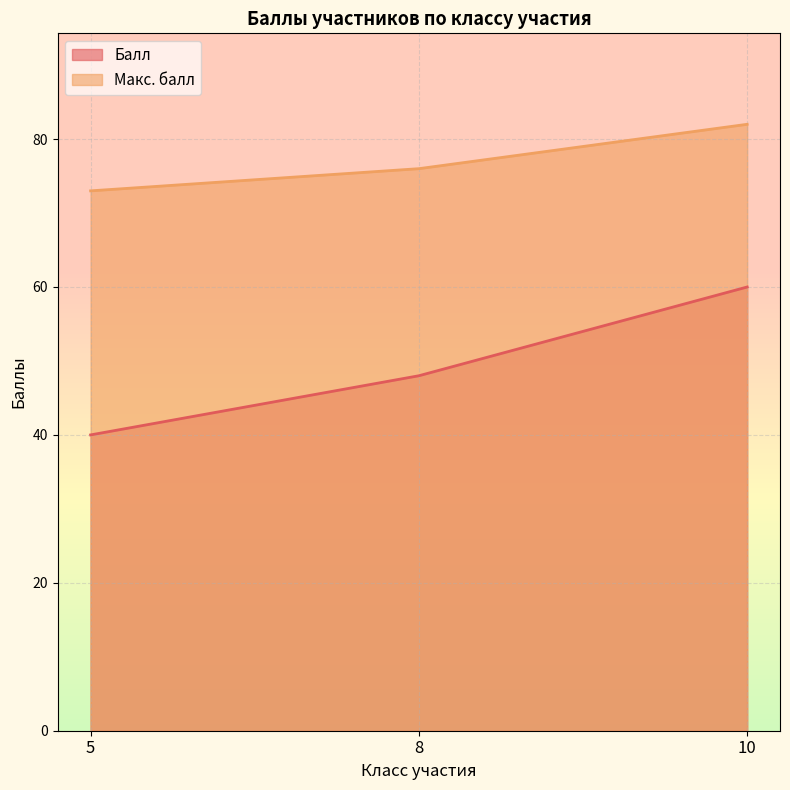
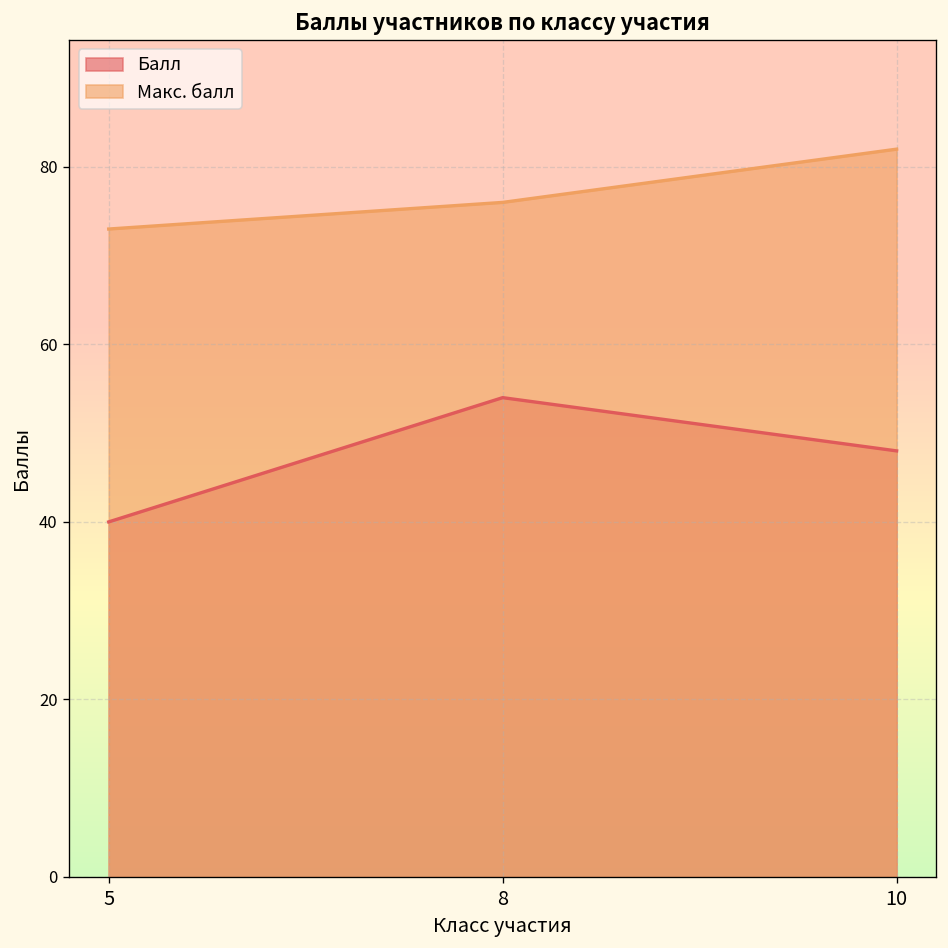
  {
    "Балл": {
      "5": 40,
-     "8": 48,
-     "10": 60
+     "8": 54,
+     "10": 48
    },
    "Макс. балл": {
      "5": 73,
      "8": 76,
      "10": 82
    }
  }
